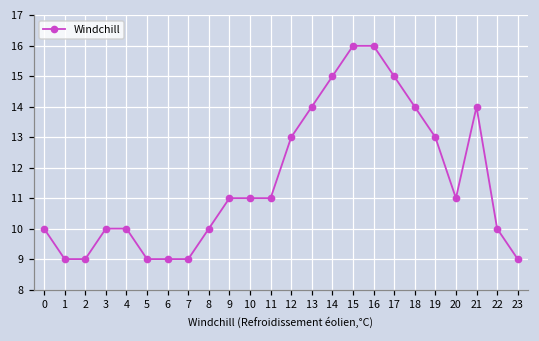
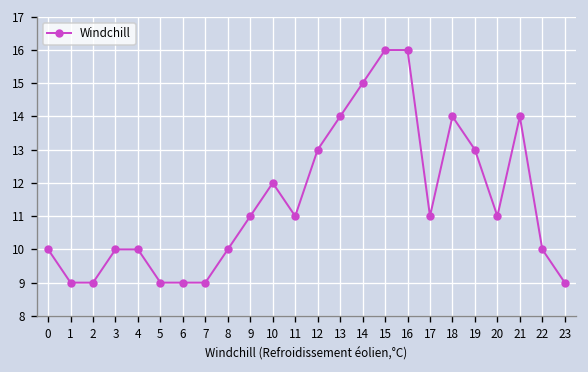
  {
    "0": 10,
    "1": 9,
    "2": 9,
    "3": 10,
    "4": 10,
    "5": 9,
    "6": 9,
    "7": 9,
    "8": 10,
    "9": 11,
-   "10": 11,
+   "10": 12,
    "11": 11,
    "12": 13,
    "13": 14,
    "14": 15,
    "15": 16,
    "16": 16,
-   "17": 15,
+   "17": 11,
    "18": 14,
    "19": 13,
    "20": 11,
    "21": 14,
    "22": 10,
    "23": 9
  }
